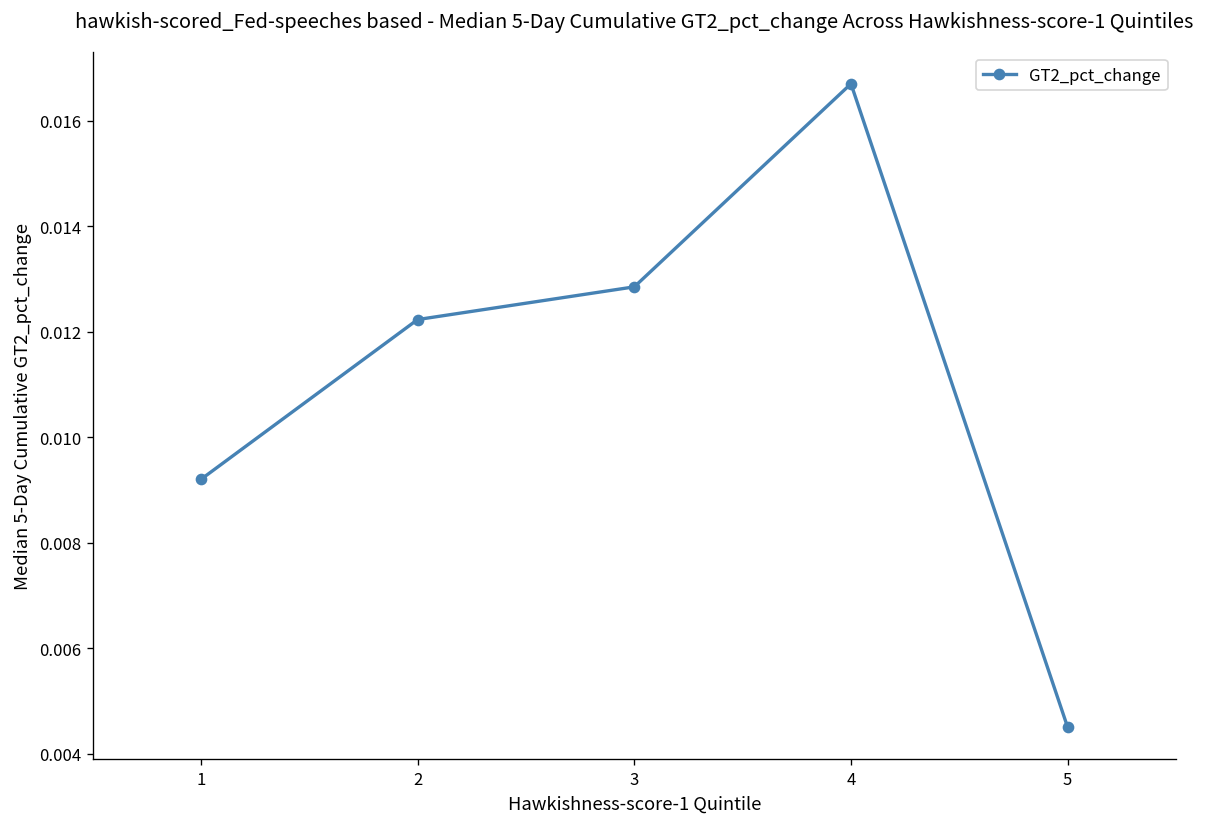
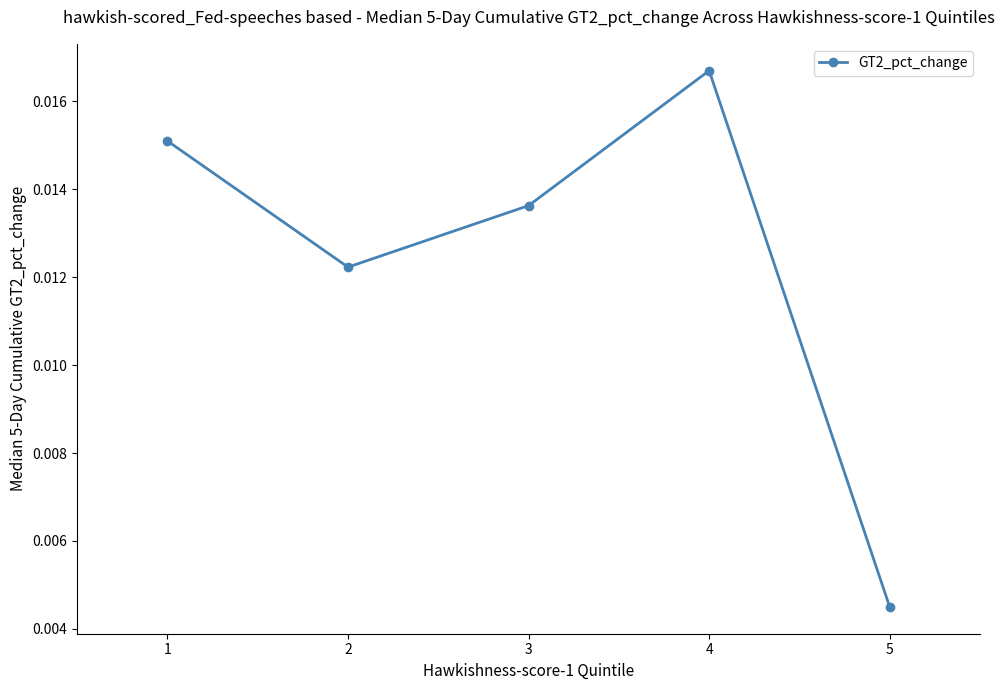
  {
-   "1": 0.0092,
+   "1": 0.0151,
    "2": 0.0122,
-   "3": 0.0129,
+   "3": 0.0136,
    "4": 0.0167,
    "5": 0.0045
  }
